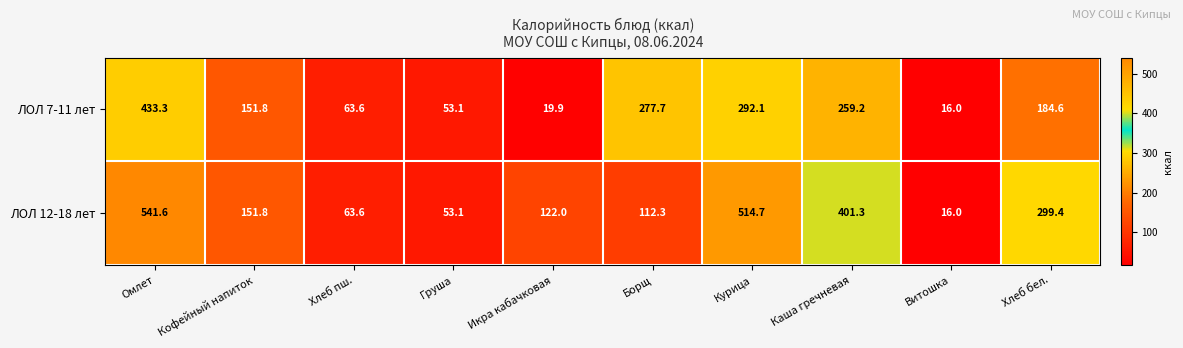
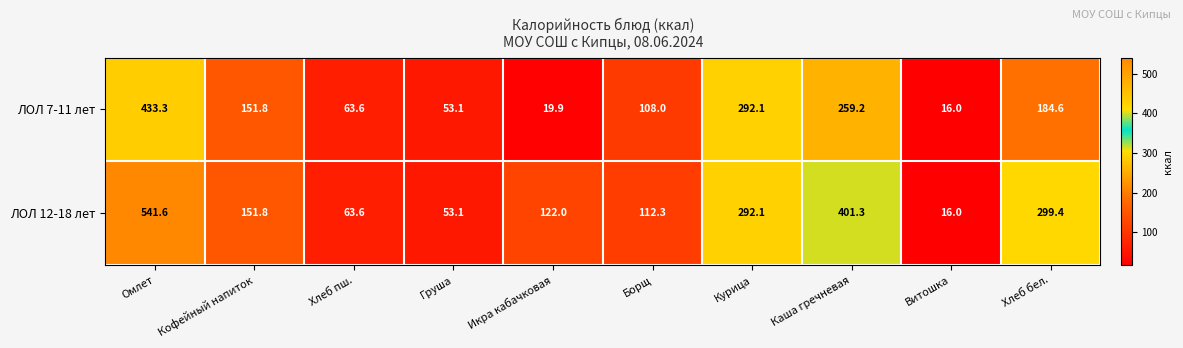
  {
    "ЛОЛ 7-11 лет": {
      "Омлет": 433.3,
      "Кофейный напиток": 151.8,
      "Хлеб пш.": 63.6,
      "Груша": 53.1,
      "Икра кабачковая": 19.9,
-     "Борщ": 277.7,
+     "Борщ": 108.0,
      "Курица": 292.1,
      "Каша гречневая": 259.2,
      "Витошка": 16.0,
      "Хлеб бел.": 184.6
    },
    "ЛОЛ 12-18 лет": {
      "Омлет": 541.6,
      "Кофейный напиток": 151.8,
      "Хлеб пш.": 63.6,
      "Груша": 53.1,
      "Икра кабачковая": 122.0,
      "Борщ": 112.3,
-     "Курица": 514.7,
+     "Курица": 292.1,
      "Каша гречневая": 401.3,
      "Витошка": 16.0,
      "Хлеб бел.": 299.4
    }
  }
